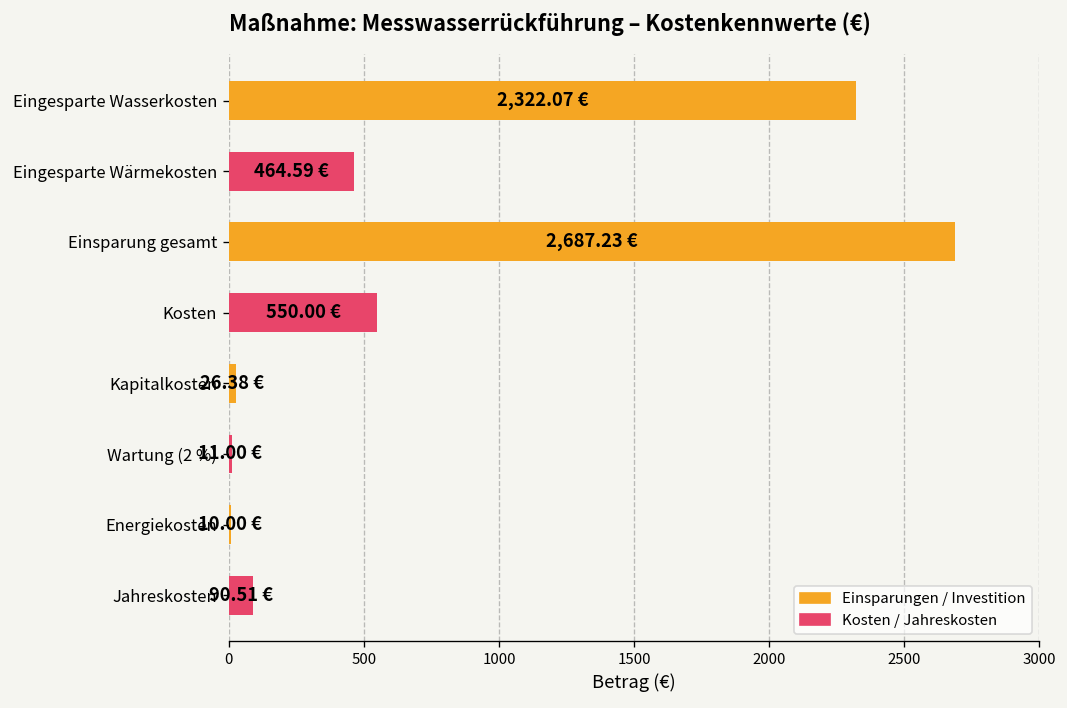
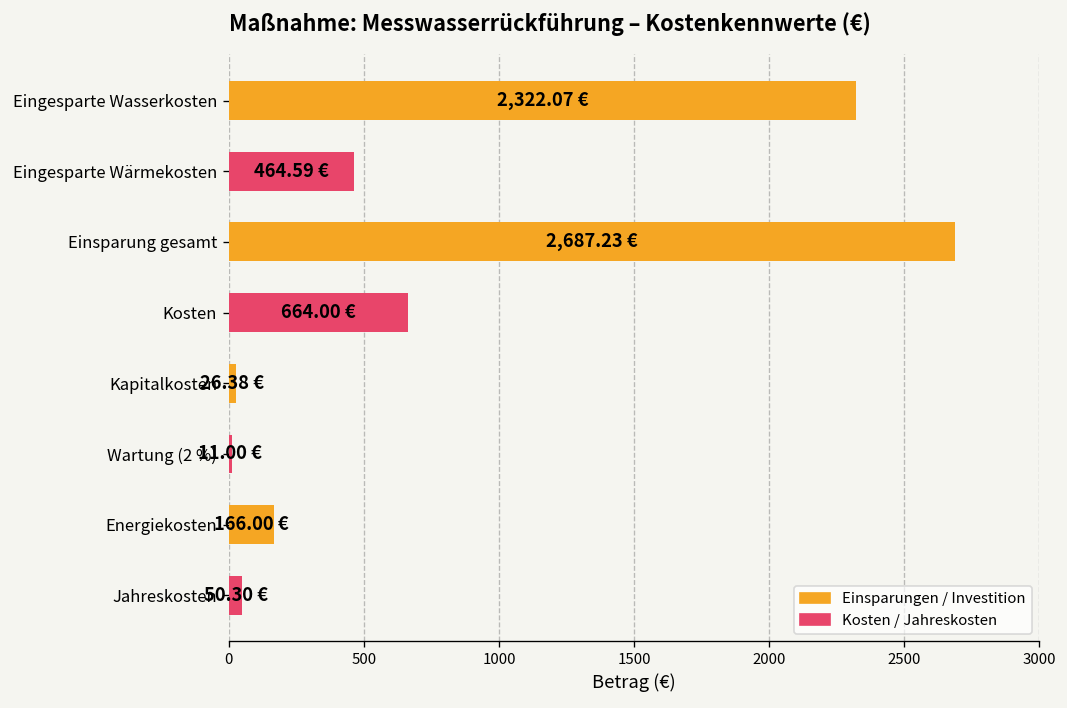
  {
    "Eingesparte Wasserkosten": "2,322.07",
    "Eingesparte Wärmekosten": "464.59",
    "Einsparung gesamt": "2,687.23",
-   "Kosten": "550.00",
+   "Kosten": "664.00",
    "Kapitalkosten": "26.38",
    "Wartung (2 %)": "11.00",
-   "Energiekosten": "10.00",
-   "Jahreskosten": "90.51"
+   "Energiekosten": "166.00",
+   "Jahreskosten": "50.30"
  }
